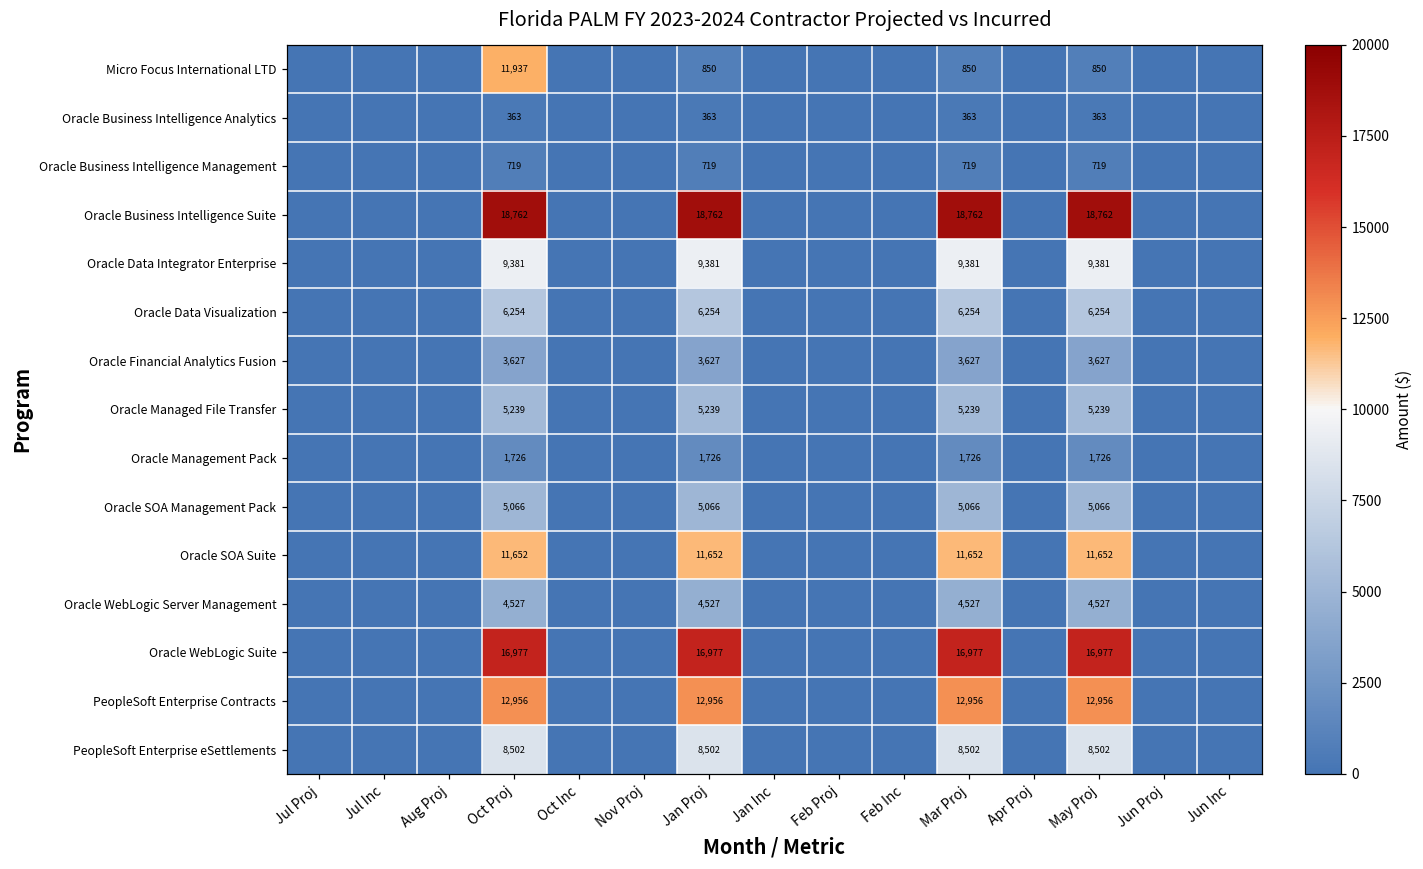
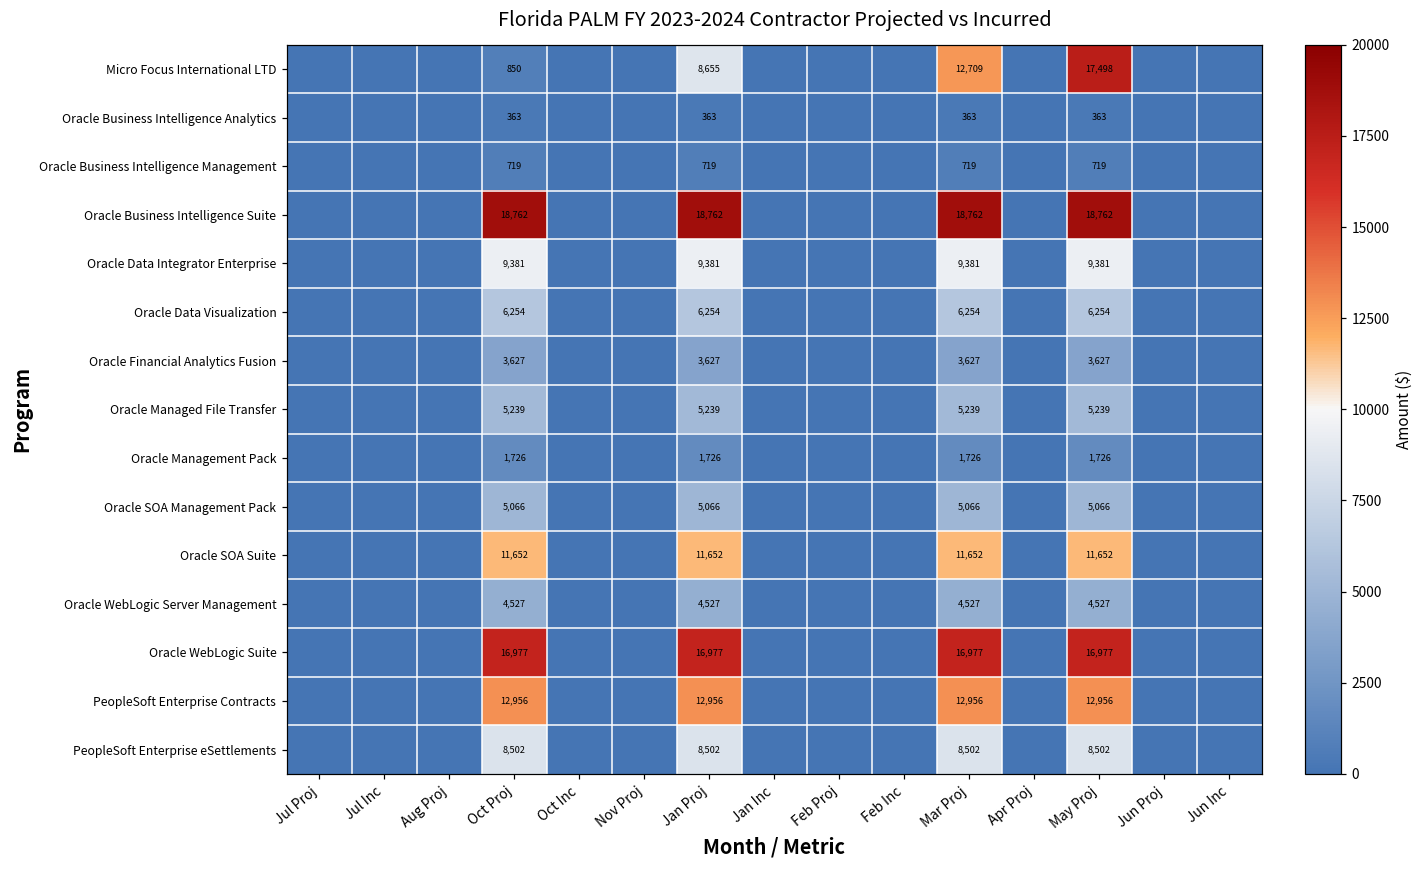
  {
    "Micro Focus International LTD": {
-     "Oct Proj": "11,937",
-     "Jan Proj": "850",
-     "Mar Proj": "850",
-     "May Proj": "850"
+     "Oct Proj": "850",
+     "Jan Proj": "8,655",
+     "Mar Proj": "12,709",
+     "May Proj": "17,498"
    },
    "Oracle Business Intelligence Analytics": {
      "Oct Proj": "363",
      "Jan Proj": "363",
      "Mar Proj": "363",
      "May Proj": "363"
    },
    "Oracle Business Intelligence Management": {
      "Oct Proj": "719",
      "Jan Proj": "719",
      "Mar Proj": "719",
      "May Proj": "719"
    },
    "Oracle Business Intelligence Suite": {
      "Oct Proj": "18,762",
      "Jan Proj": "18,762",
      "Mar Proj": "18,762",
      "May Proj": "18,762"
    },
    "Oracle Data Integrator Enterprise": {
      "Oct Proj": "9,381",
      "Jan Proj": "9,381",
      "Mar Proj": "9,381",
      "May Proj": "9,381"
    },
    "Oracle Data Visualization": {
      "Oct Proj": "6,254",
      "Jan Proj": "6,254",
      "Mar Proj": "6,254",
      "May Proj": "6,254"
    },
    "Oracle Financial Analytics Fusion": {
      "Oct Proj": "3,627",
      "Jan Proj": "3,627",
      "Mar Proj": "3,627",
      "May Proj": "3,627"
    },
    "Oracle Managed File Transfer": {
      "Oct Proj": "5,239",
      "Jan Proj": "5,239",
      "Mar Proj": "5,239",
      "May Proj": "5,239"
    },
    "Oracle Management Pack": {
      "Oct Proj": "1,726",
      "Jan Proj": "1,726",
      "Mar Proj": "1,726",
      "May Proj": "1,726"
    },
    "Oracle SOA Management Pack": {
      "Oct Proj": "5,066",
      "Jan Proj": "5,066",
      "Mar Proj": "5,066",
      "May Proj": "5,066"
    },
    "Oracle SOA Suite": {
      "Oct Proj": "11,652",
      "Jan Proj": "11,652",
      "Mar Proj": "11,652",
      "May Proj": "11,652"
    },
    "Oracle WebLogic Server Management": {
      "Oct Proj": "4,527",
      "Jan Proj": "4,527",
      "Mar Proj": "4,527",
      "May Proj": "4,527"
    },
    "Oracle WebLogic Suite": {
      "Oct Proj": "16,977",
      "Jan Proj": "16,977",
      "Mar Proj": "16,977",
      "May Proj": "16,977"
    },
    "PeopleSoft Enterprise Contracts": {
      "Oct Proj": "12,956",
      "Jan Proj": "12,956",
      "Mar Proj": "12,956",
      "May Proj": "12,956"
    },
    "PeopleSoft Enterprise eSettlements": {
      "Oct Proj": "8,502",
      "Jan Proj": "8,502",
      "Mar Proj": "8,502",
      "May Proj": "8,502"
    }
  }
